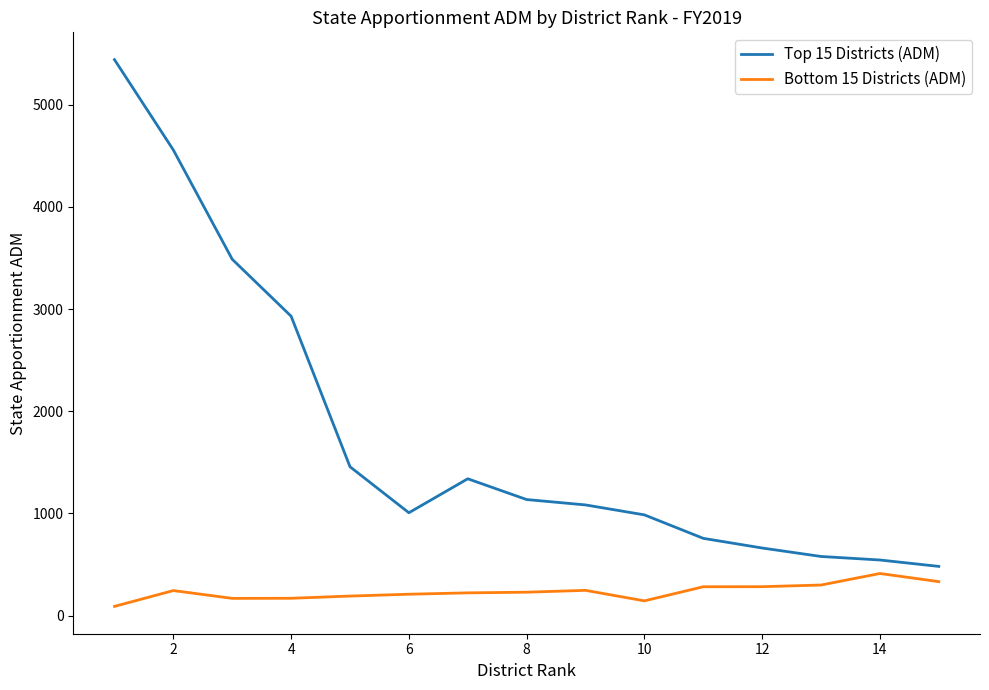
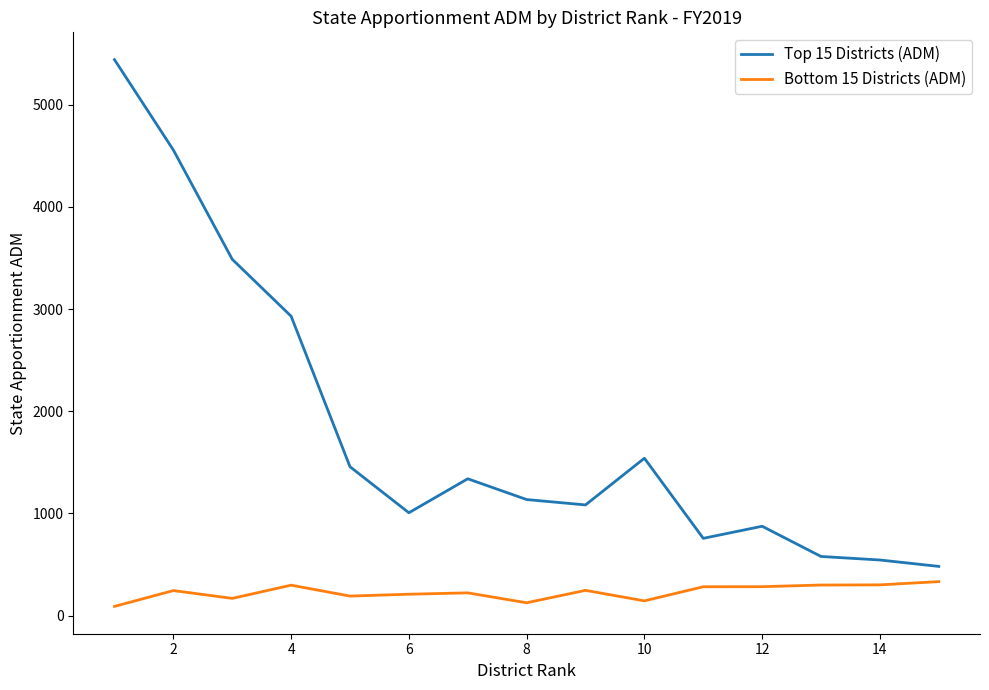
  {
    "Top 15 Districts (ADM)": {
      "2": 4560,
      "4": 2930,
      "6": 1010,
      "8": 1140,
-     "10": 990,
-     "12": 660,
+     "10": 1540,
+     "12": 870,
      "14": 540
    },
    "Bottom 15 Districts (ADM)": {
      "2": 250,
-     "4": 170,
+     "4": 300,
      "6": 210,
-     "8": 230,
+     "8": 130,
      "10": 140,
      "12": 280,
-     "14": 410
+     "14": 300
    }
  }
